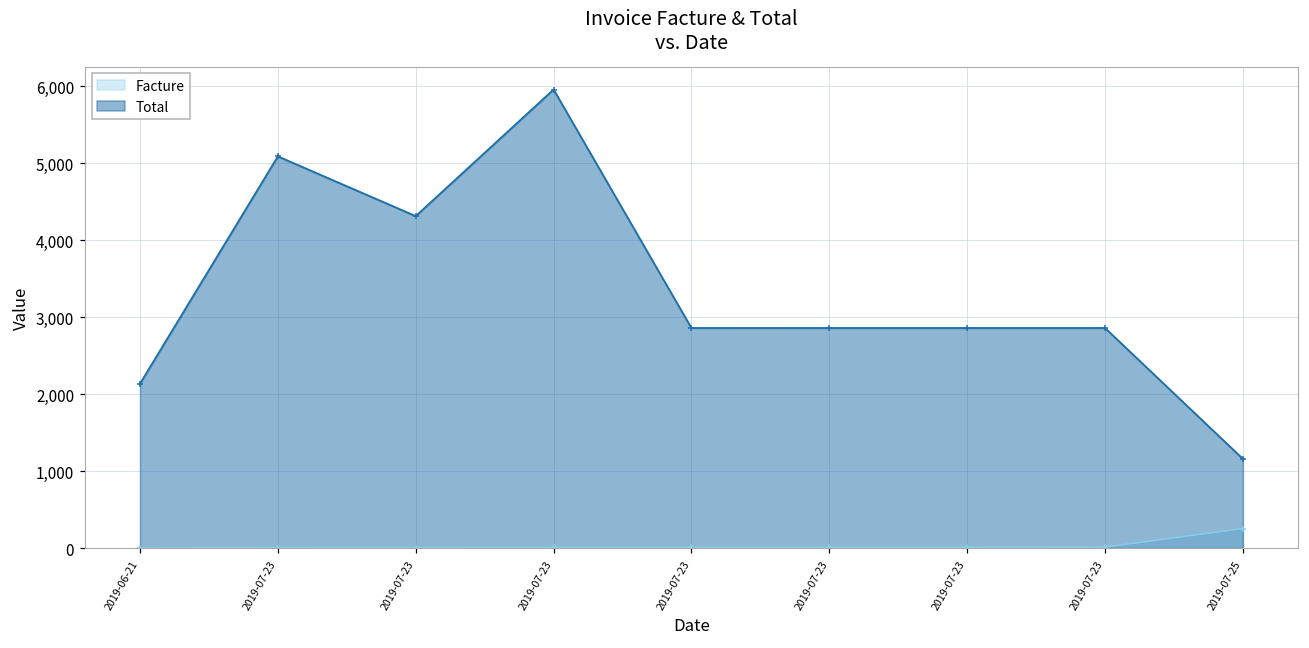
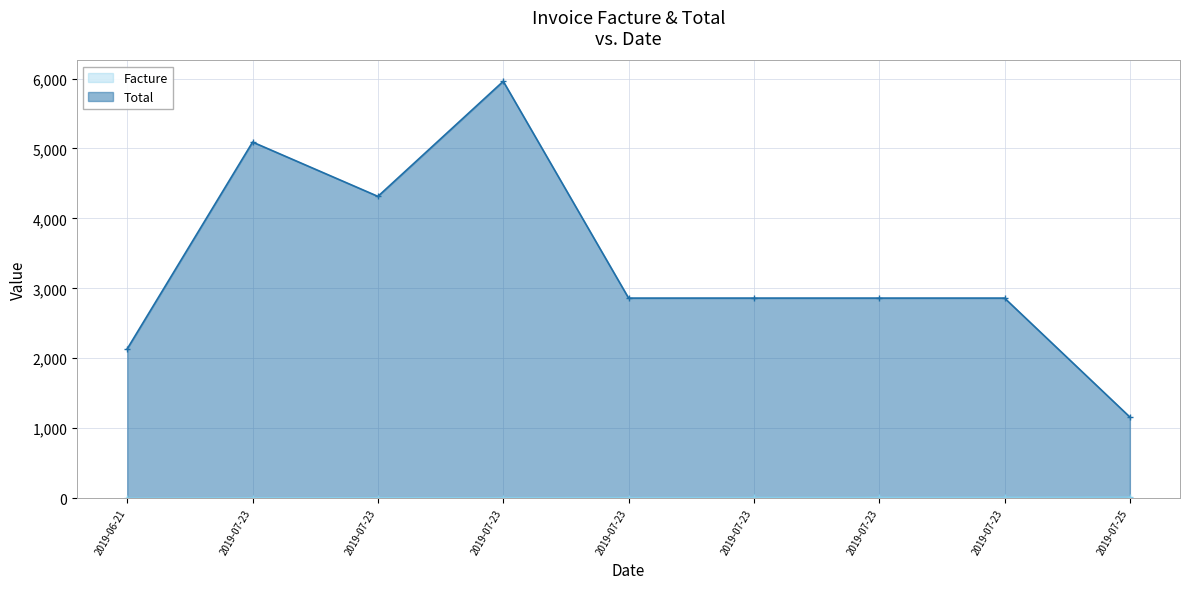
  {
    "Facture": {
      "2019-06-21": "0",
-     "2019-07-25": "300"
+     "2019-07-25": "0"
    },
    "Total": {
      "2019-06-21": "2,100",
      "2019-07-25": "1,200"
    }
  }
